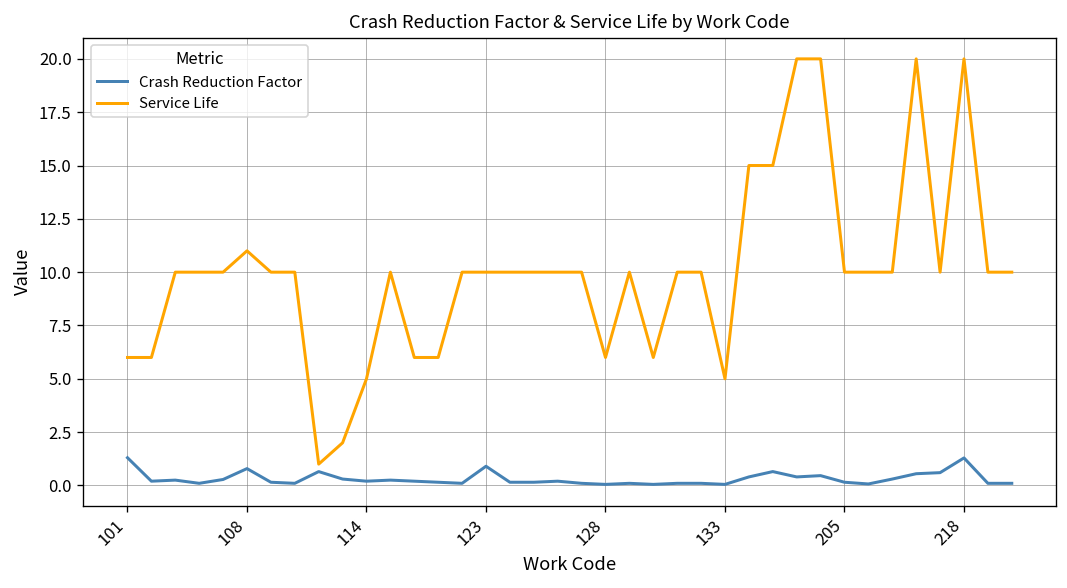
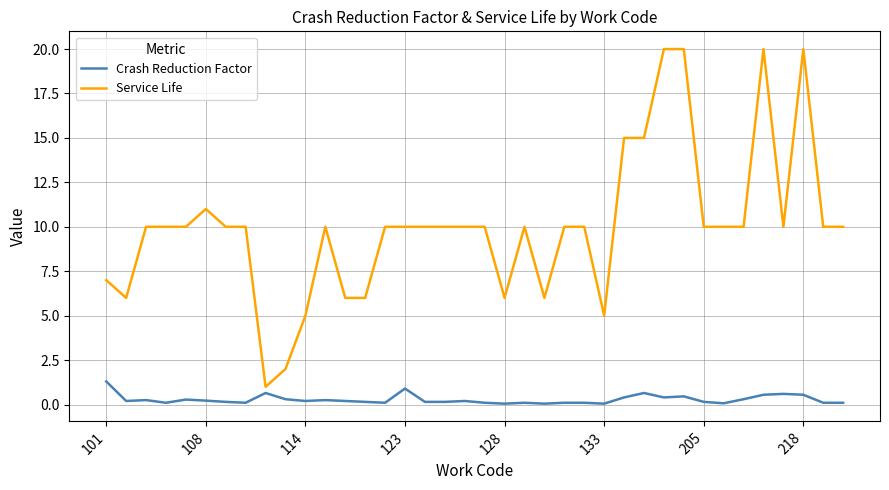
  {
    "Crash Reduction Factor": {
      "101": 1.3,
-     "108": 0.8,
+     "108": 0.2,
      "114": 0.2,
      "123": 0.9,
      "128": 0.1,
      "133": 0.1,
      "205": 0.2,
-     "218": 1.3
+     "218": 0.6
    },
    "Service Life": {
-     "101": 6,
+     "101": 7,
      "108": 11,
      "114": 5,
      "123": 10,
      "128": 6,
      "133": 5,
      "205": 10,
      "218": 20
    }
  }
